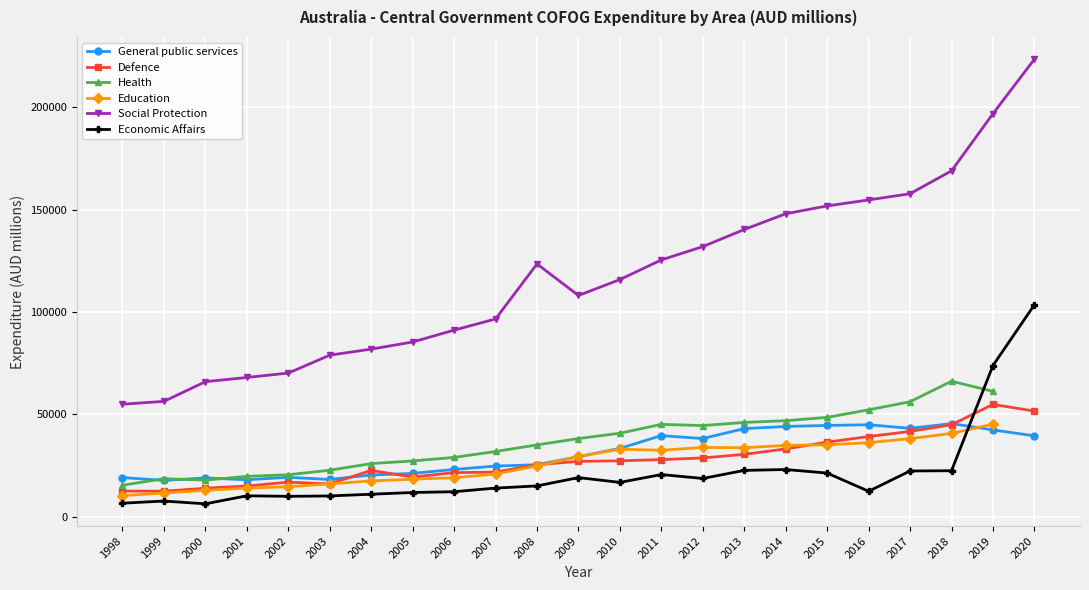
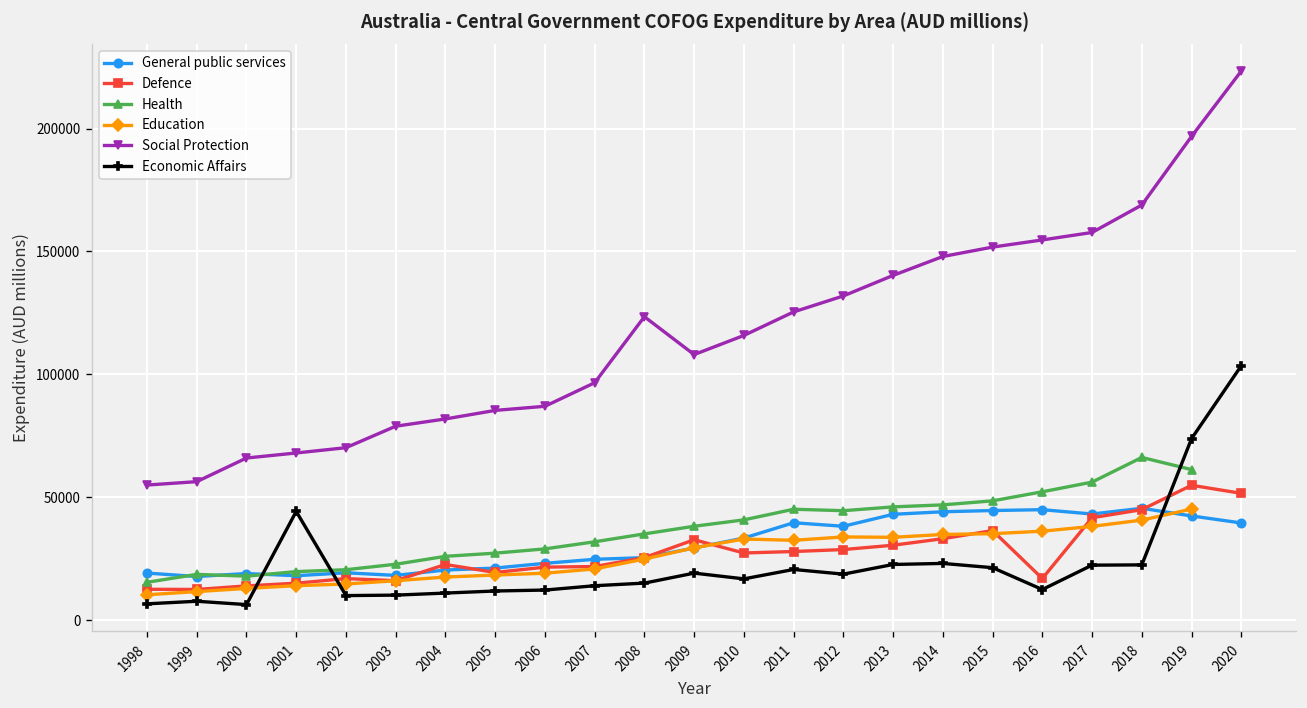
  {
    "General public services": {
      "1998": 19000,
      "2001": 18000,
      "2003": 18000,
      "2004": 20000,
      "2005": 21000,
      "2006": 23000,
      "2007": 25000,
      "2011": 40000,
      "2012": 38000,
      "2013": 43000,
      "2014": 44000,
      "2015": 45000,
      "2016": 45000,
      "2017": 43000,
      "2019": 42000,
      "2020": 40000
    },
    "Defence": {
      "1998": 13000,
      "2002": 17000,
      "2004": 23000,
      "2006": 22000,
-     "2009": 27000,
+     "2009": 33000,
      "2010": 27000,
      "2011": 28000,
      "2012": 29000,
      "2013": 30000,
      "2014": 33000,
      "2015": 36000,
-     "2016": 39000,
+     "2016": 17000,
      "2017": 42000,
      "2019": 55000,
      "2020": 52000
    },
    "Health": {
      "1998": 15000,
      "2001": 20000,
      "2003": 23000,
      "2004": 26000,
      "2005": 27000,
      "2006": 29000,
      "2007": 32000,
      "2008": 35000,
      "2009": 38000,
      "2010": 41000,
      "2011": 45000,
      "2012": 45000,
      "2013": 46000,
      "2014": 47000,
      "2015": 49000,
      "2016": 52000,
      "2017": 56000,
      "2018": 66000,
      "2019": 61000
    },
    "Education": {
      "1998": 10000,
      "2002": 15000,
      "2004": 18000,
      "2006": 19000,
      "2011": 32000,
      "2012": 34000,
      "2013": 34000,
      "2014": 35000,
      "2015": 35000,
      "2016": 36000,
      "2017": 38000,
      "2018": 41000,
      "2019": 45000
    },
    "Social Protection": {
      "1998": 55000,
      "1999": 56000,
      "2000": 66000,
      "2001": 68000,
      "2002": 70000,
      "2003": 79000,
      "2004": 82000,
      "2005": 85000,
-     "2006": 91000,
+     "2006": 87000,
      "2007": 97000,
      "2008": 123000,
      "2009": 108000,
      "2010": 116000,
      "2011": 125000,
      "2012": 132000,
      "2013": 140000,
      "2014": 148000,
      "2015": 152000,
      "2016": 155000,
      "2017": 158000,
      "2018": 169000,
      "2019": 197000,
      "2020": 223000
    },
    "Economic Affairs": {
      "1998": 7000,
      "1999": 8000,
      "2000": 6000,
-     "2001": 10000,
+     "2001": 44000,
      "2002": 10000,
      "2003": 10000,
      "2004": 11000,
      "2005": 12000,
      "2006": 12000,
      "2007": 14000,
      "2008": 15000,
      "2009": 19000,
      "2010": 17000,
      "2011": 21000,
      "2012": 19000,
      "2013": 23000,
      "2014": 23000,
      "2015": 21000,
      "2016": 12000,
      "2017": 22000,
      "2018": 22000,
      "2019": 74000,
      "2020": 103000
    }
  }
